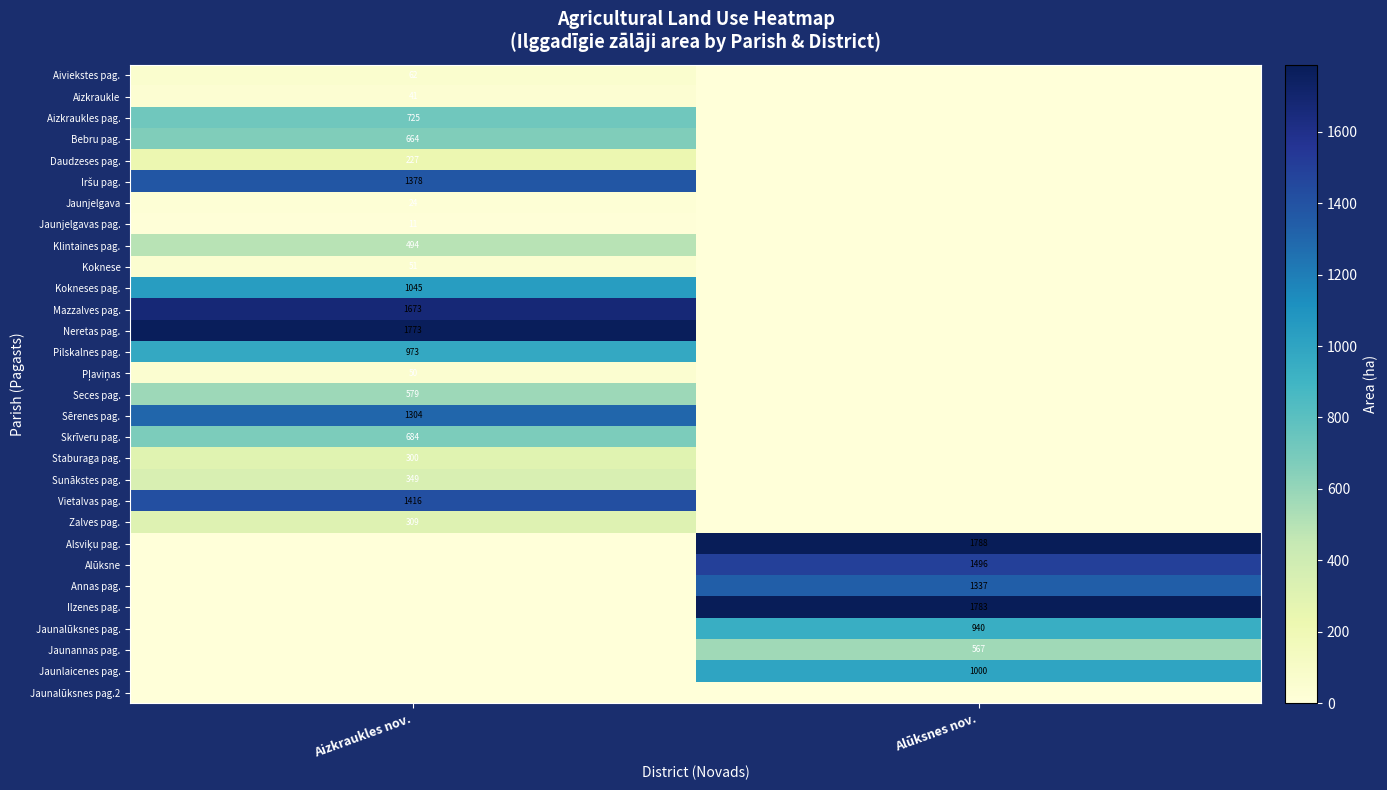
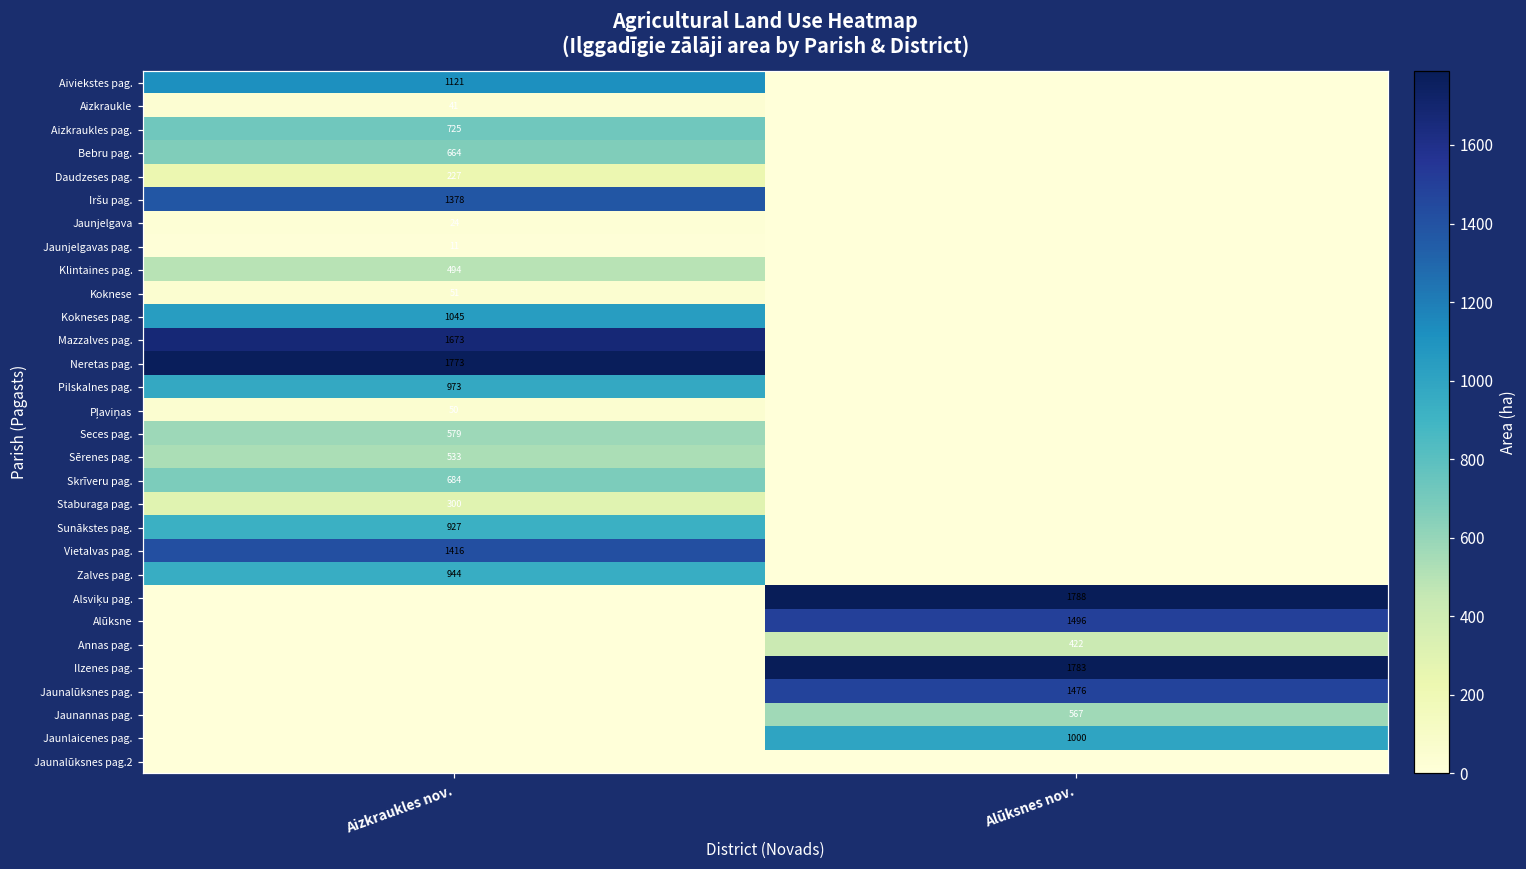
  {
    "Aiviekstes pag.": {
-     "Aizkraukles nov.": 62
+     "Aizkraukles nov.": 1121
    },
    "Aizkraukles pag.": {
      "Aizkraukles nov.": 725
    },
    "Bebru pag.": {
      "Aizkraukles nov.": 664
    },
    "Daudzeses pag.": {
      "Aizkraukles nov.": 227
    },
    "Iršu pag.": {
      "Aizkraukles nov.": 1378
    },
    "Klintaines pag.": {
      "Aizkraukles nov.": 494
    },
    "Kokneses pag.": {
      "Aizkraukles nov.": 1045
    },
    "Mazzalves pag.": {
      "Aizkraukles nov.": 1673
    },
    "Neretas pag.": {
      "Aizkraukles nov.": 1773
    },
    "Pilskalnes pag.": {
      "Aizkraukles nov.": 973
    },
    "Seces pag.": {
      "Aizkraukles nov.": 579
    },
    "Sērenes pag.": {
-     "Aizkraukles nov.": 1304
+     "Aizkraukles nov.": 533
    },
    "Skrīveru pag.": {
      "Aizkraukles nov.": 684
    },
    "Staburaga pag.": {
      "Aizkraukles nov.": 300
    },
    "Sunākstes pag.": {
-     "Aizkraukles nov.": 349
+     "Aizkraukles nov.": 927
    },
    "Vietalvas pag.": {
      "Aizkraukles nov.": 1416
    },
    "Zalves pag.": {
-     "Aizkraukles nov.": 309
+     "Aizkraukles nov.": 944
    },
    "Alsviķu pag.": {
      "Alūksnes nov.": 1788
    },
    "Alūksne": {
      "Alūksnes nov.": 1496
    },
    "Annas pag.": {
-     "Alūksnes nov.": 1337
+     "Alūksnes nov.": 422
    },
    "Ilzenes pag.": {
      "Alūksnes nov.": 1783
    },
    "Jaunalūksnes pag.": {
-     "Alūksnes nov.": 940
+     "Alūksnes nov.": 1476
    },
    "Jaunannas pag.": {
      "Alūksnes nov.": 567
    },
    "Jaunlaicenes pag.": {
      "Alūksnes nov.": 1000
    }
  }
